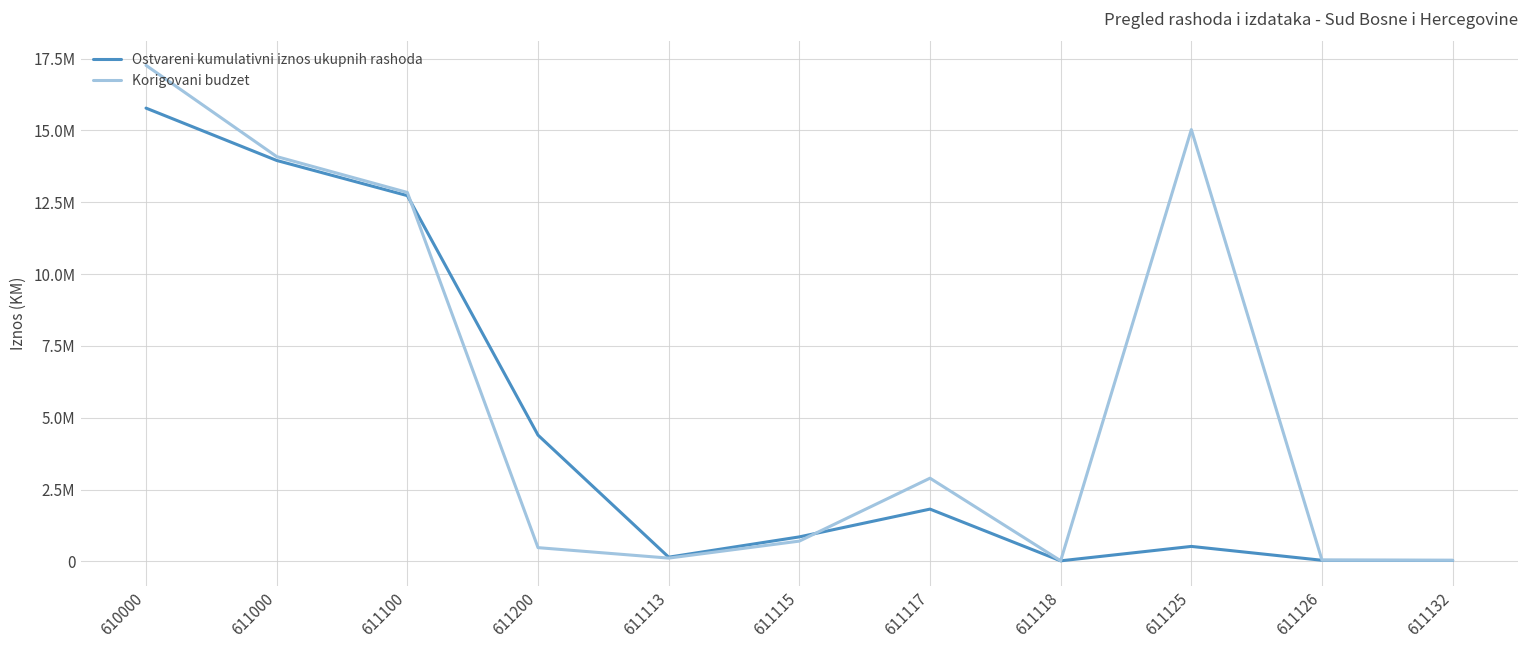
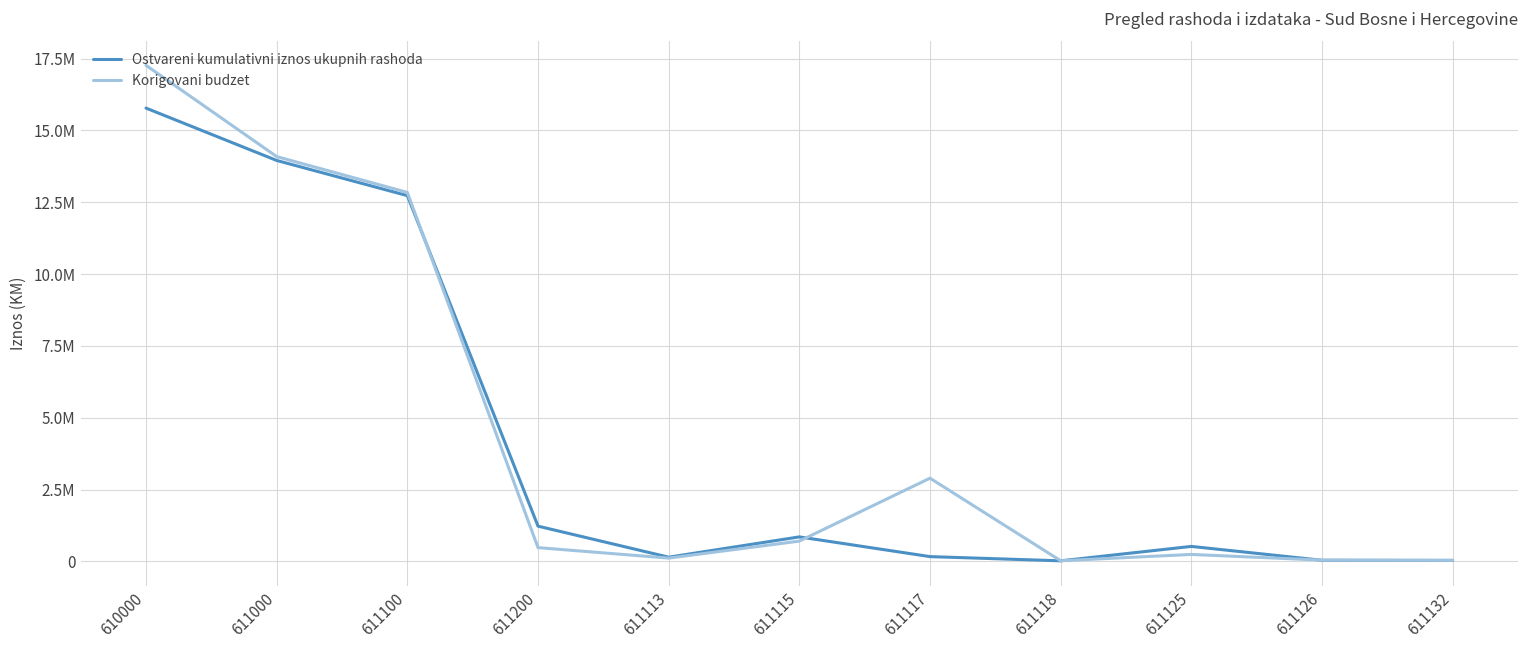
  {
    "Ostvareni kumulativni iznos ukupnih rashoda": {
      "610000": 15800000,
      "611000": 14000000,
      "611100": 12700000,
-     "611200": 4400000,
+     "611200": 1200000,
      "611115": 900000,
-     "611117": 1800000,
+     "611117": 200000,
      "611125": 500000
    },
    "Korigovani budzet": {
      "610000": 17300000,
      "611000": 14100000,
      "611100": 12800000,
      "611200": 500000,
      "611115": 700000,
      "611117": 2900000,
-     "611125": 15000000
+     "611125": 200000
    }
  }
